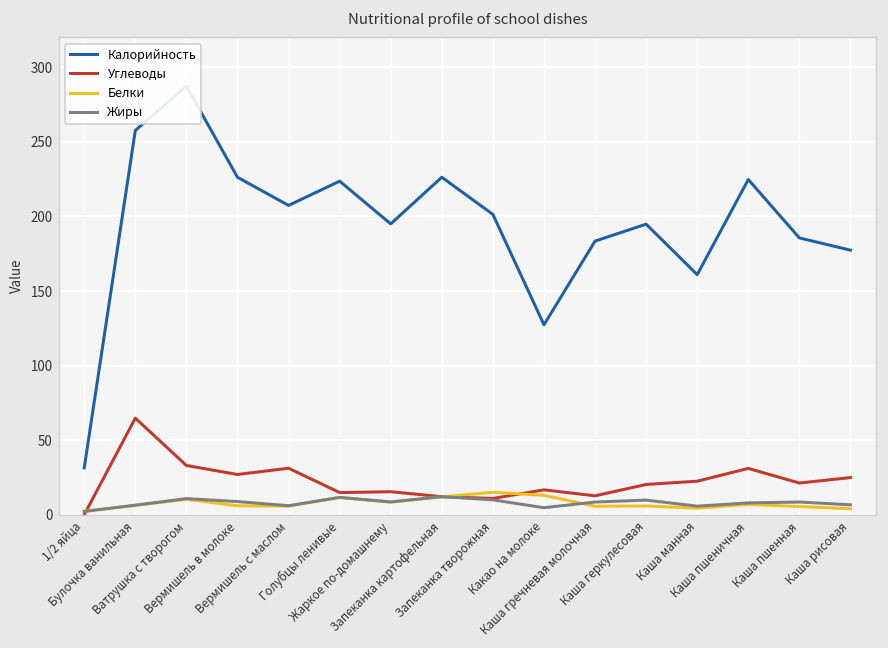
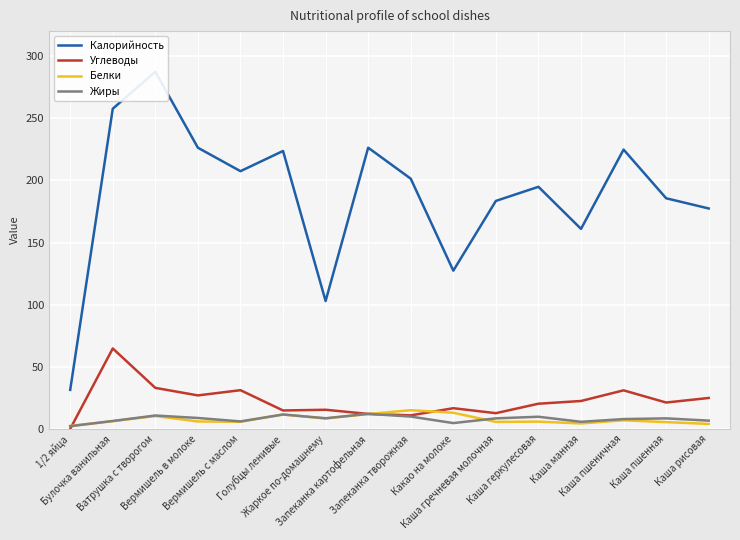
  {
    "Калорийность": {
      "1/2 яйца": 32,
      "Булочка ванильная": 258,
      "Вермишель в молоке": 226,
      "Вермишель с маслом": 207,
      "Голубцы ленивые": 224,
-     "Жаркое по-домашнему": 195,
+     "Жаркое по-домашнему": 103,
      "Запеканка картофельная": 226,
      "Запеканка творожная": 201,
      "Какао на молоке": 127,
      "Каша гречневая молочная": 183,
      "Каша геркулесовая": 195,
      "Каша манная": 161,
      "Каша пшеничная": 225,
      "Каша пшенная": 186,
      "Каша рисовая": 177
    },
    "Углеводы": {
      "1/2 яйца": 0,
      "Булочка ванильная": 65,
      "Ватрушка с творогом": 33,
      "Вермишель в молоке": 27,
      "Вермишель с маслом": 31,
      "Голубцы ленивые": 15,
      "Жаркое по-домашнему": 16,
      "Какао на молоке": 17,
      "Каша гречневая молочная": 13,
      "Каша геркулесовая": 20,
      "Каша манная": 23,
      "Каша пшеничная": 31,
      "Каша пшенная": 21,
      "Каша рисовая": 25
    },
    "Белки": {
      "Вермишель в молоке": 6,
      "Запеканка творожная": 15,
      "Какао на молоке": 13,
      "Каша гречневая молочная": 6,
      "Каша геркулесовая": 6,
      "Каша пшенная": 6,
      "Каша рисовая": 4
    },
    "Жиры": {
      "Вермишель в молоке": 9,
      "Какао на молоке": 5,
      "Каша гречневая молочная": 9,
      "Каша геркулесовая": 10,
      "Каша пшенная": 9,
      "Каша рисовая": 7
    }
  }
